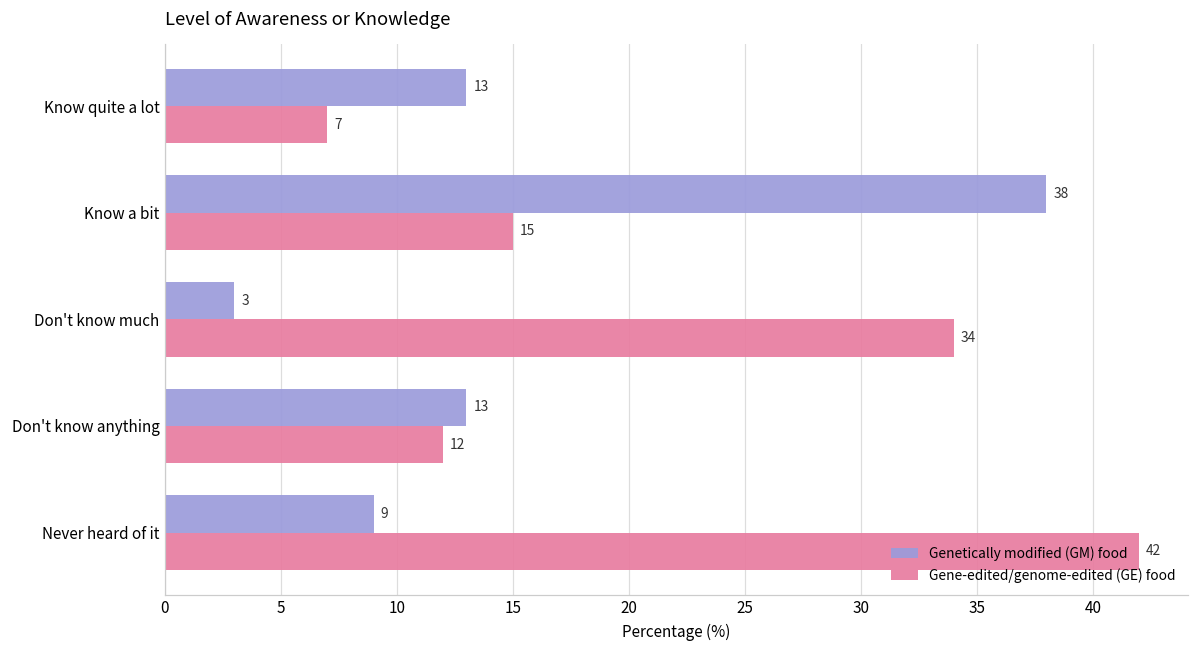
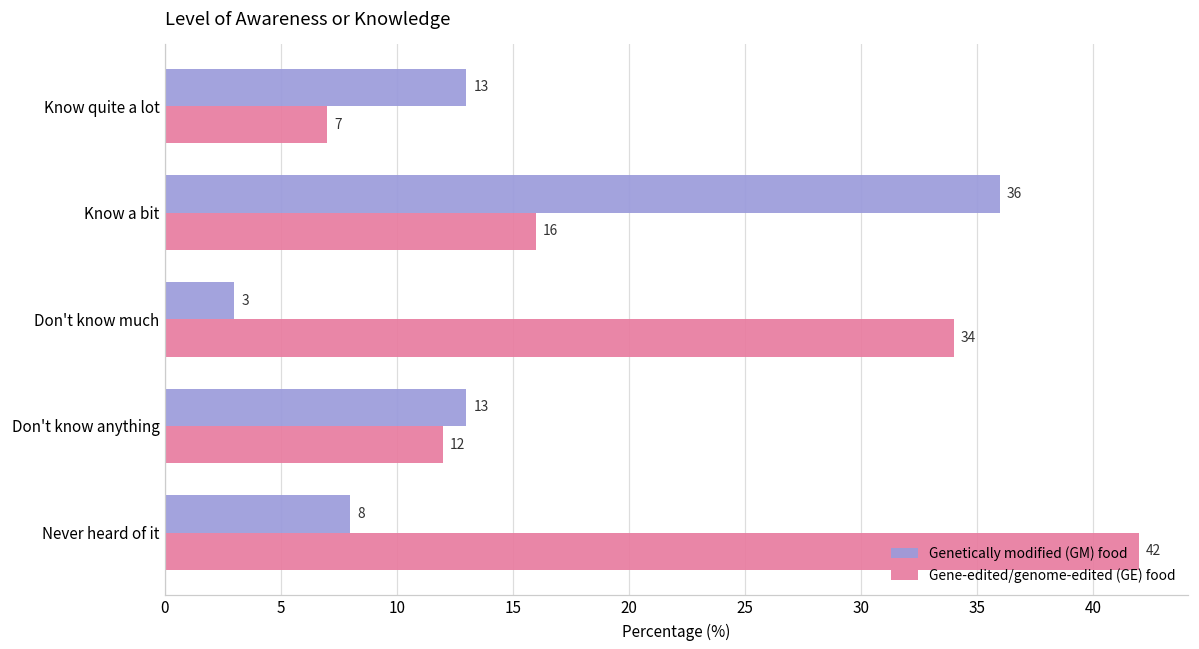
  {
    "Genetically modified (GM) food": {
      "Know quite a lot": 13,
-     "Know a bit": 38,
+     "Know a bit": 36,
      "Don't know much": 3,
      "Don't know anything": 13,
-     "Never heard of it": 9
+     "Never heard of it": 8
    },
    "Gene-edited/genome-edited (GE) food": {
      "Know quite a lot": 7,
-     "Know a bit": 15,
+     "Know a bit": 16,
      "Don't know much": 34,
      "Don't know anything": 12,
      "Never heard of it": 42
    }
  }
